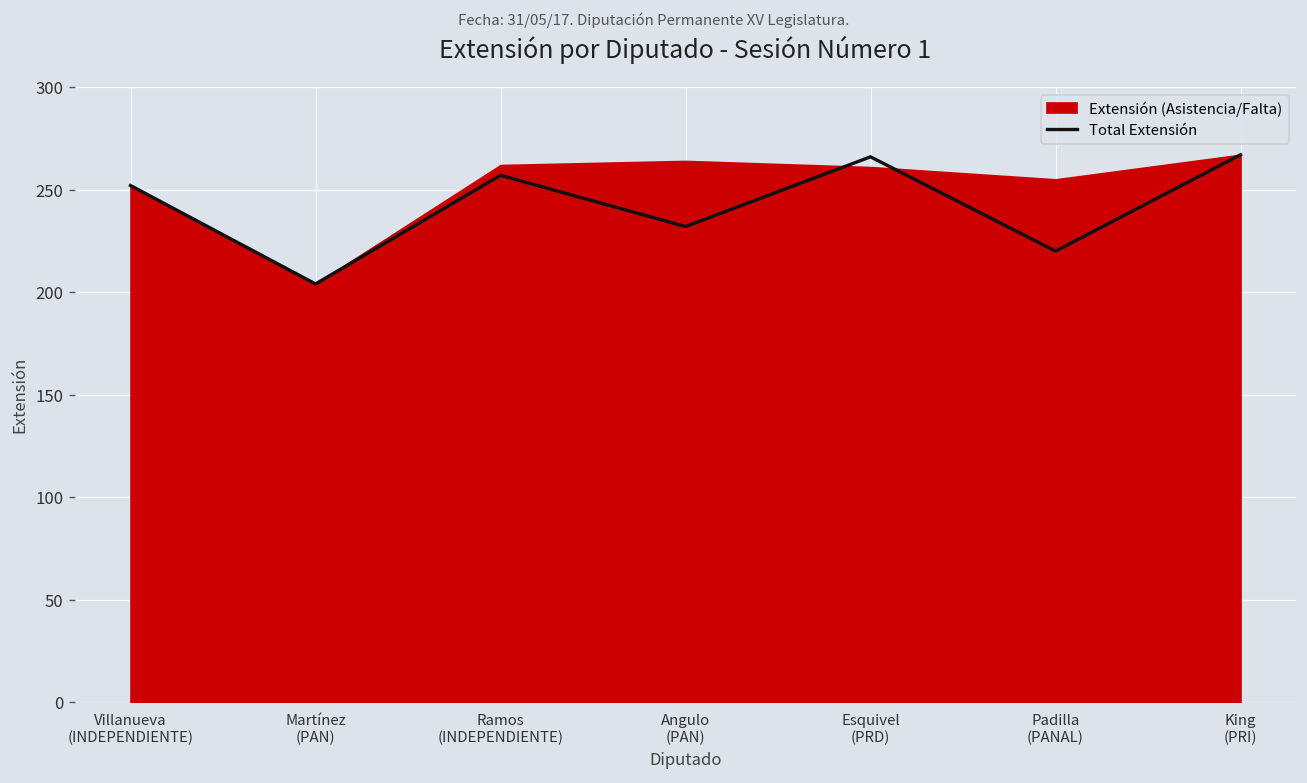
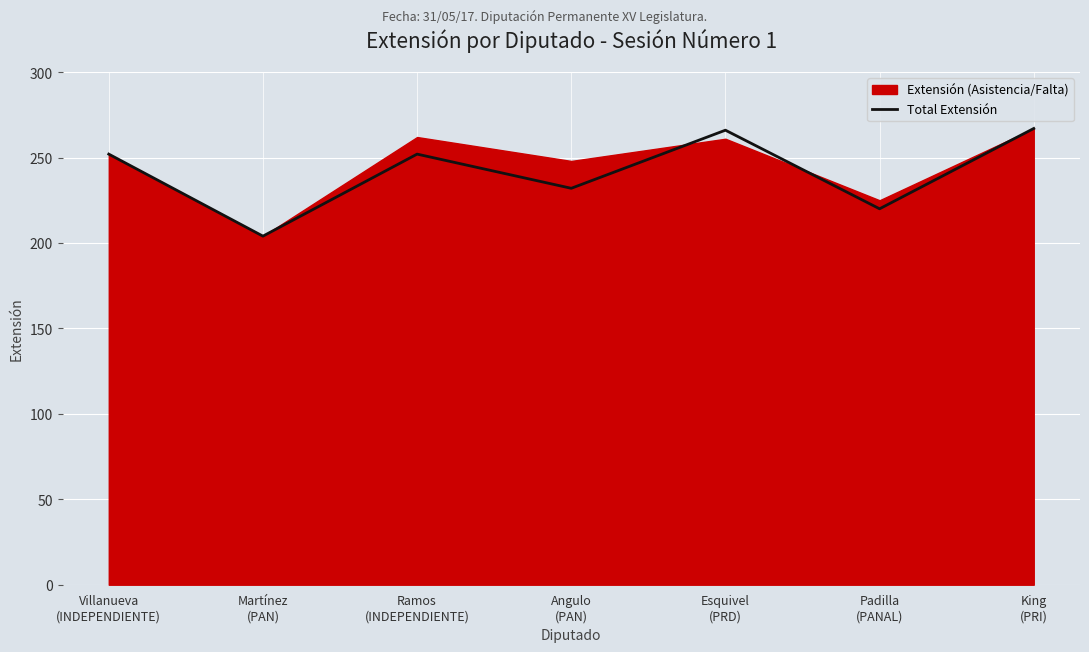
  {
    "Total Extensión": {
-     "Ramos (INDEPENDIENTE)": 257,
+     "Ramos (INDEPENDIENTE)": 252,
      "Angulo (PAN)": 232,
      "Esquivel (PRD)": 266,
      "Padilla (PANAL)": 220
    },
    "Extensión (Asistencia/Falta)": {
      "Ramos (INDEPENDIENTE)": 262,
-     "Angulo (PAN)": 264,
+     "Angulo (PAN)": 248,
      "Esquivel (PRD)": 261,
-     "Padilla (PANAL)": 255
+     "Padilla (PANAL)": 225
    }
  }
